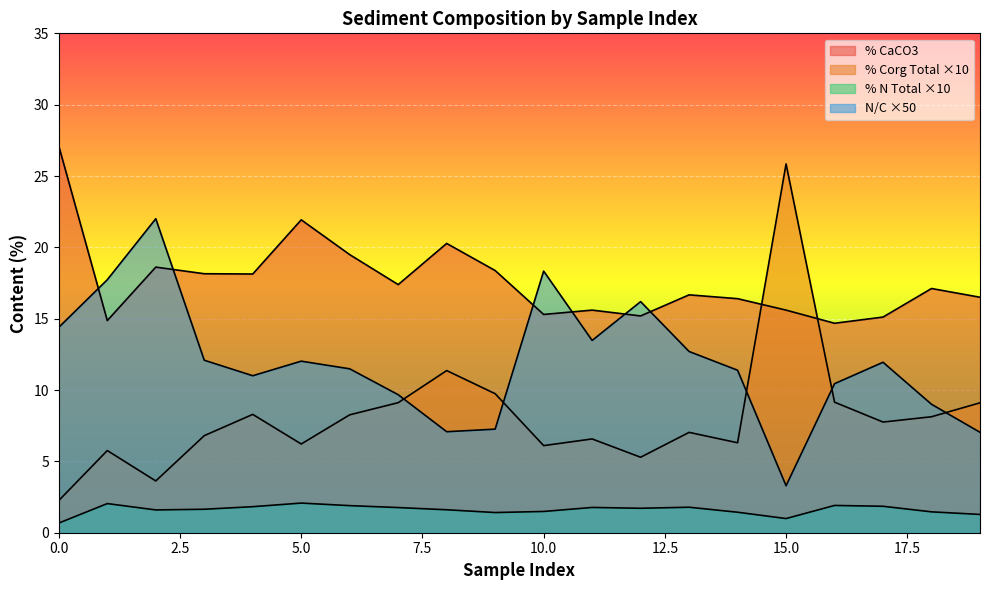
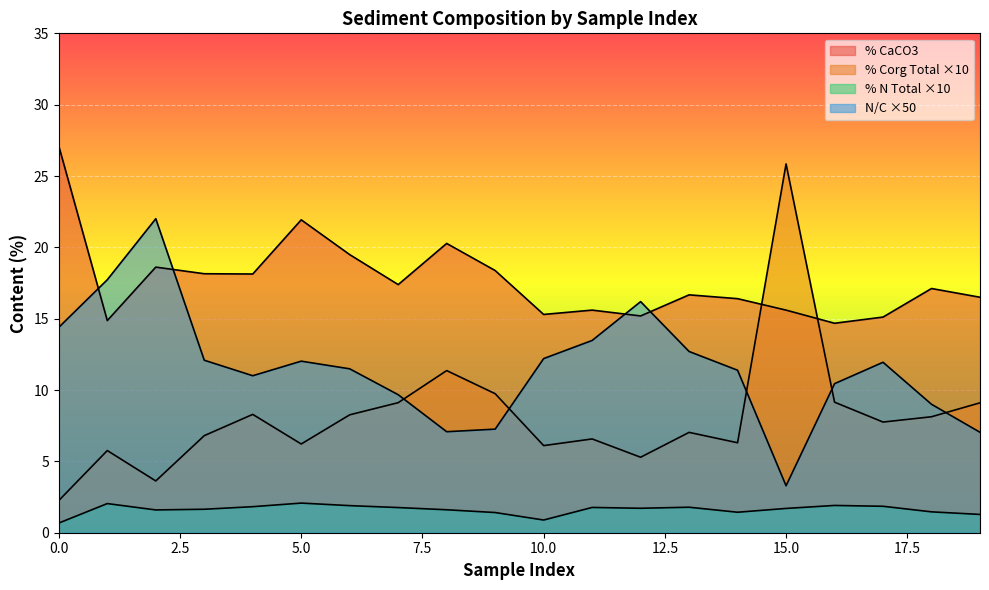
  {
    "% N Total ×10": {
      "0.0": 0.7,
      "5.0": 2.1,
-     "10.0": 1.5,
-     "15.0": 1.0
+     "10.0": 0.9,
+     "15.0": 1.7
    },
    "N/C ×50": {
      "0.0": 14.4,
      "5.0": 12.0,
-     "10.0": 18.3,
+     "10.0": 12.2,
      "15.0": 3.3
    }
  }
